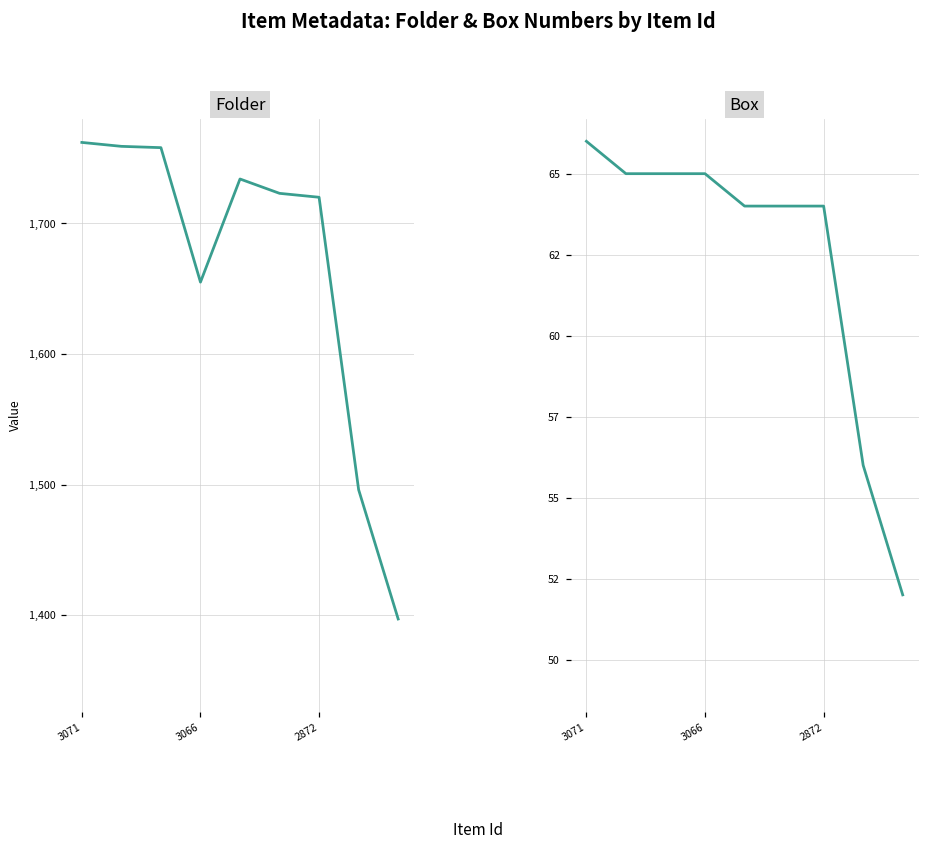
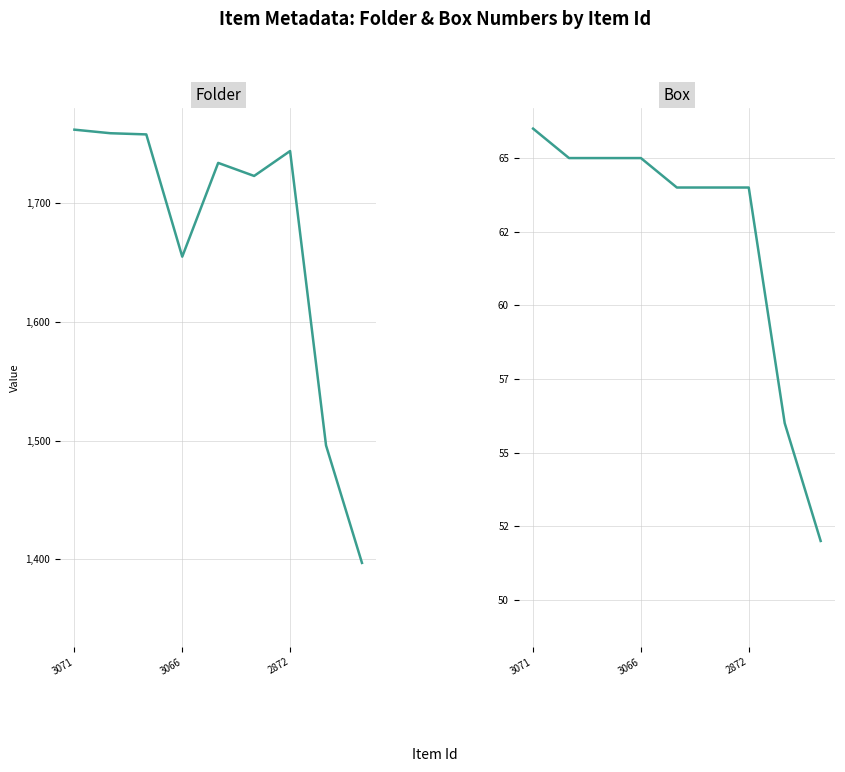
  {
    "Folder": {
      "3071": "1,762",
      "3066": "1,655",
-     "2872": "1,720"
+     "2872": "1,744"
    }
  }
